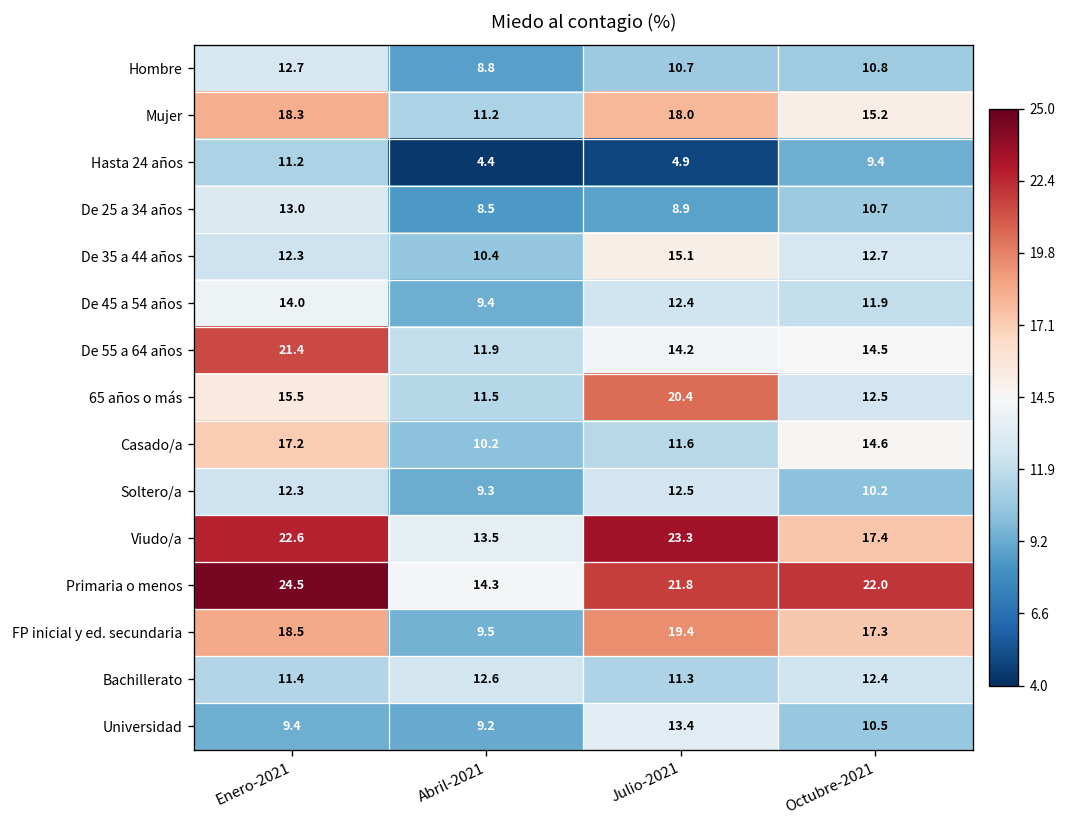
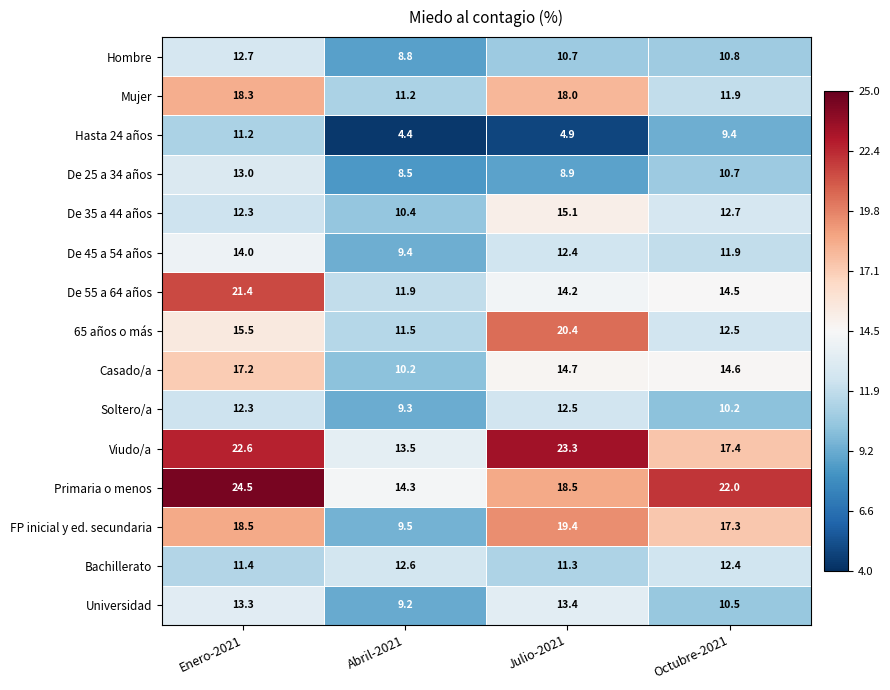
  {
    "Hombre": {
      "Enero-2021": 12.7,
      "Abril-2021": 8.8,
      "Julio-2021": 10.7,
      "Octubre-2021": 10.8
    },
    "Mujer": {
      "Enero-2021": 18.3,
      "Abril-2021": 11.2,
      "Julio-2021": 18.0,
-     "Octubre-2021": 15.2
+     "Octubre-2021": 11.9
    },
    "Hasta 24 años": {
      "Enero-2021": 11.2,
      "Abril-2021": 4.4,
      "Julio-2021": 4.9,
      "Octubre-2021": 9.4
    },
    "De 25 a 34 años": {
      "Enero-2021": 13.0,
      "Abril-2021": 8.5,
      "Julio-2021": 8.9,
      "Octubre-2021": 10.7
    },
    "De 35 a 44 años": {
      "Enero-2021": 12.3,
      "Abril-2021": 10.4,
      "Julio-2021": 15.1,
      "Octubre-2021": 12.7
    },
    "De 45 a 54 años": {
      "Enero-2021": 14.0,
      "Abril-2021": 9.4,
      "Julio-2021": 12.4,
      "Octubre-2021": 11.9
    },
    "De 55 a 64 años": {
      "Enero-2021": 21.4,
      "Abril-2021": 11.9,
      "Julio-2021": 14.2,
      "Octubre-2021": 14.5
    },
    "65 años o más": {
      "Enero-2021": 15.5,
      "Abril-2021": 11.5,
      "Julio-2021": 20.4,
      "Octubre-2021": 12.5
    },
    "Casado/a": {
      "Enero-2021": 17.2,
      "Abril-2021": 10.2,
-     "Julio-2021": 11.6,
+     "Julio-2021": 14.7,
      "Octubre-2021": 14.6
    },
    "Soltero/a": {
      "Enero-2021": 12.3,
      "Abril-2021": 9.3,
      "Julio-2021": 12.5,
      "Octubre-2021": 10.2
    },
    "Viudo/a": {
      "Enero-2021": 22.6,
      "Abril-2021": 13.5,
      "Julio-2021": 23.3,
      "Octubre-2021": 17.4
    },
    "Primaria o menos": {
      "Enero-2021": 24.5,
      "Abril-2021": 14.3,
-     "Julio-2021": 21.8,
+     "Julio-2021": 18.5,
      "Octubre-2021": 22.0
    },
    "FP inicial y ed. secundaria": {
      "Enero-2021": 18.5,
      "Abril-2021": 9.5,
      "Julio-2021": 19.4,
      "Octubre-2021": 17.3
    },
    "Bachillerato": {
      "Enero-2021": 11.4,
      "Abril-2021": 12.6,
      "Julio-2021": 11.3,
      "Octubre-2021": 12.4
    },
    "Universidad": {
-     "Enero-2021": 9.4,
+     "Enero-2021": 13.3,
      "Abril-2021": 9.2,
      "Julio-2021": 13.4,
      "Octubre-2021": 10.5
    }
  }
